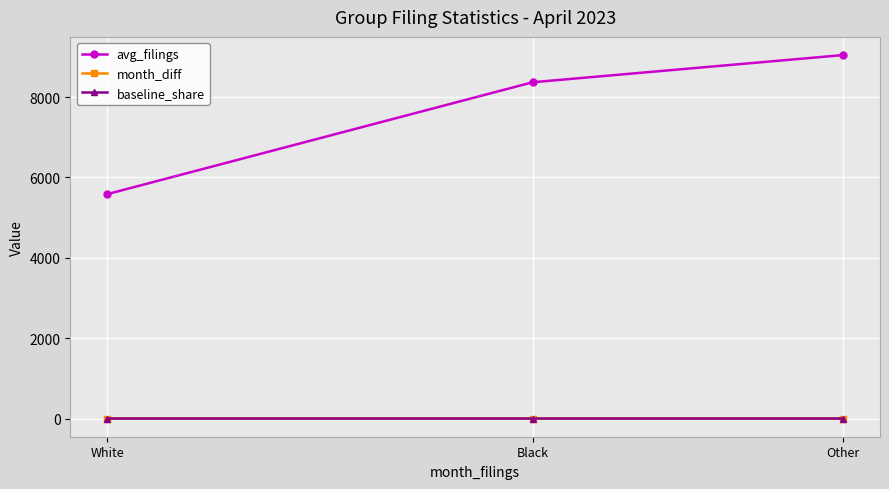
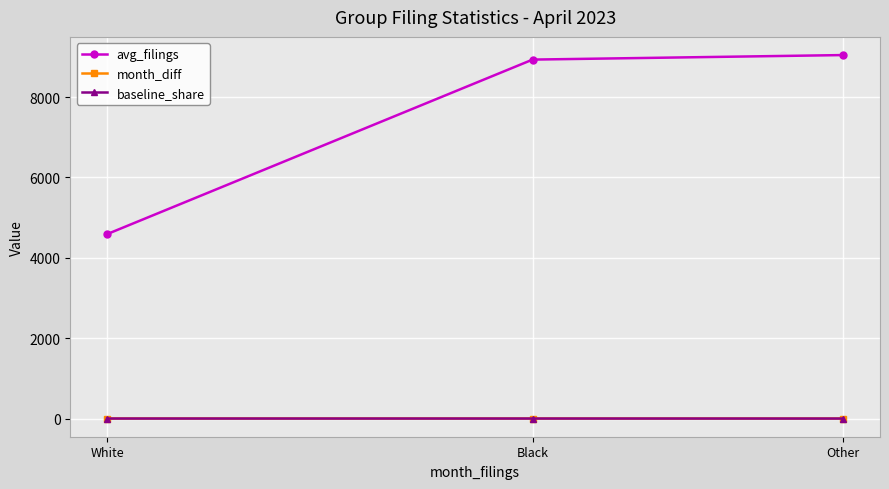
  {
    "avg_filings": {
-     "White": 5600,
-     "Black": 8400,
+     "White": 4600,
+     "Black": 8900,
      "Other": 9000
    },
    "baseline_share": {
      "White": 0,
      "Black": 0,
      "Other": 0
    }
  }
